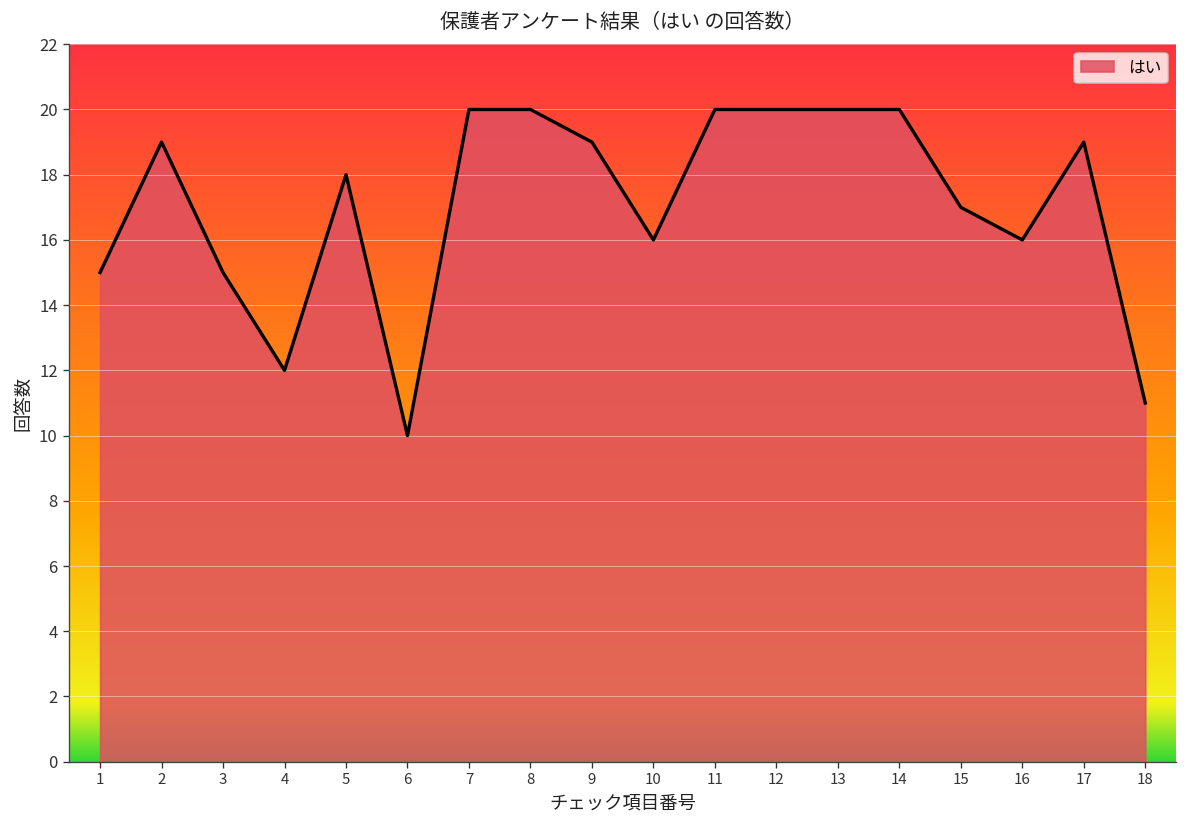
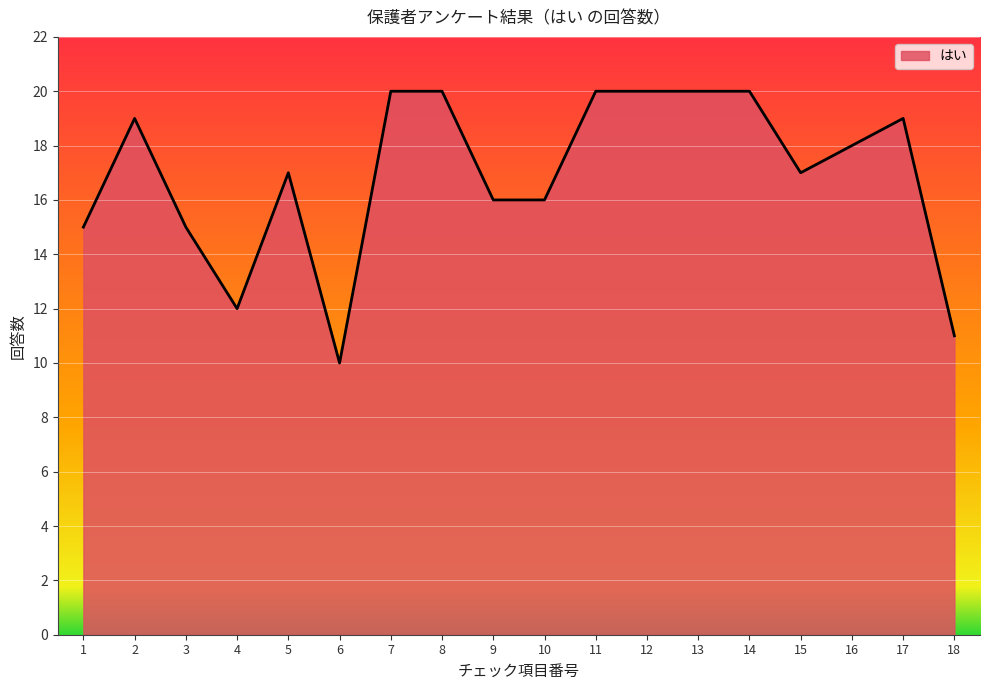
  {
    "1": 15,
    "2": 19,
    "3": 15,
    "4": 12,
-   "5": 18,
+   "5": 17,
    "6": 10,
    "7": 20,
    "8": 20,
-   "9": 19,
+   "9": 16,
    "10": 16,
    "11": 20,
    "12": 20,
    "13": 20,
    "14": 20,
    "15": 17,
-   "16": 16,
+   "16": 18,
    "17": 19,
    "18": 11
  }
